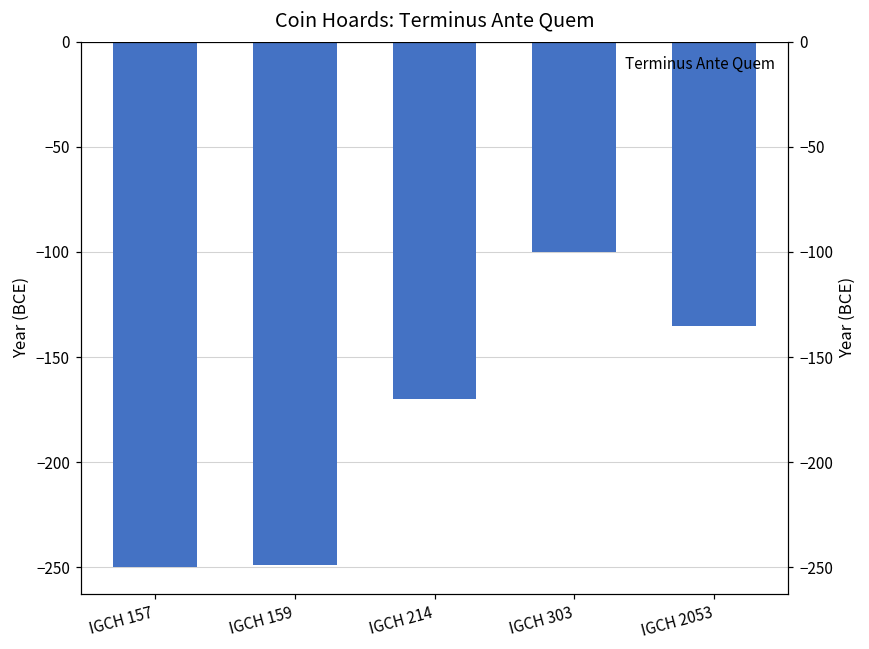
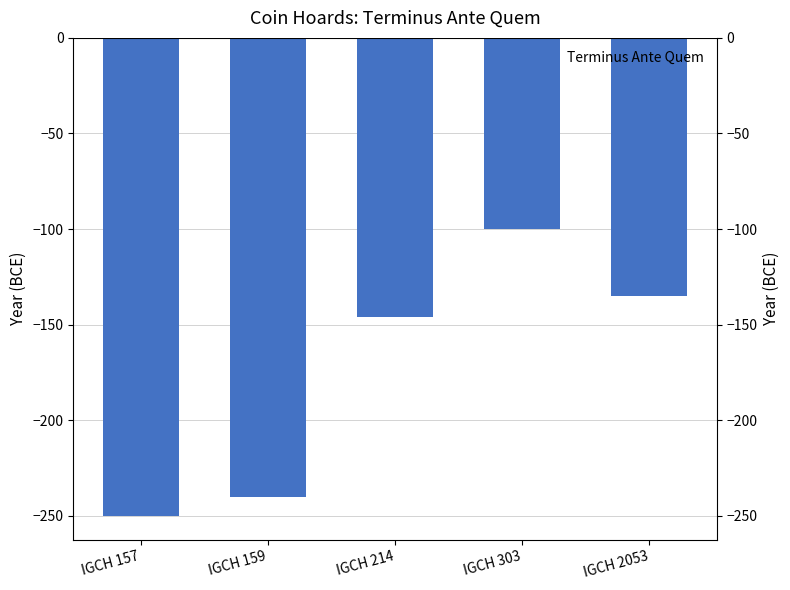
  {
    "IGCH 157": -250,
-   "IGCH 159": -249,
-   "IGCH 214": -170,
+   "IGCH 159": -240,
+   "IGCH 214": -146,
    "IGCH 303": -100,
    "IGCH 2053": -135
  }
